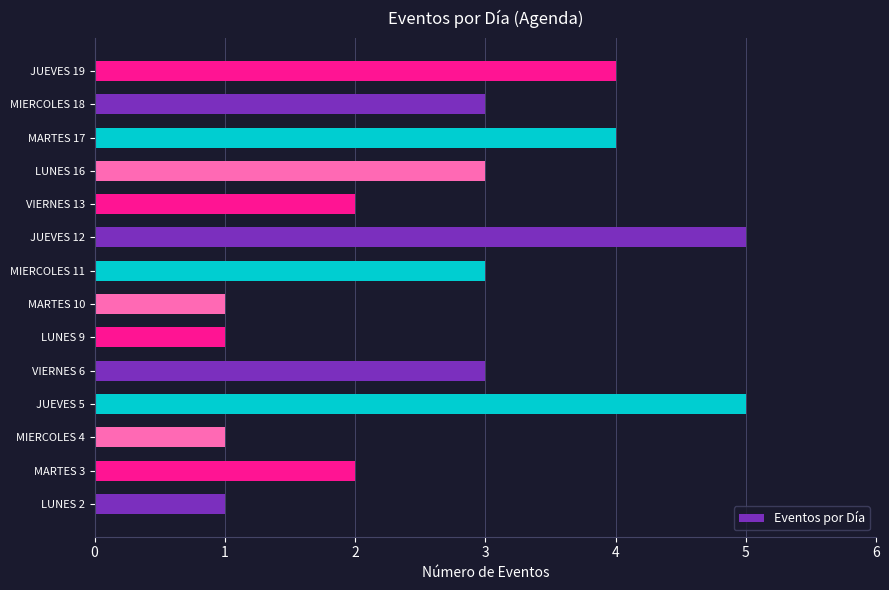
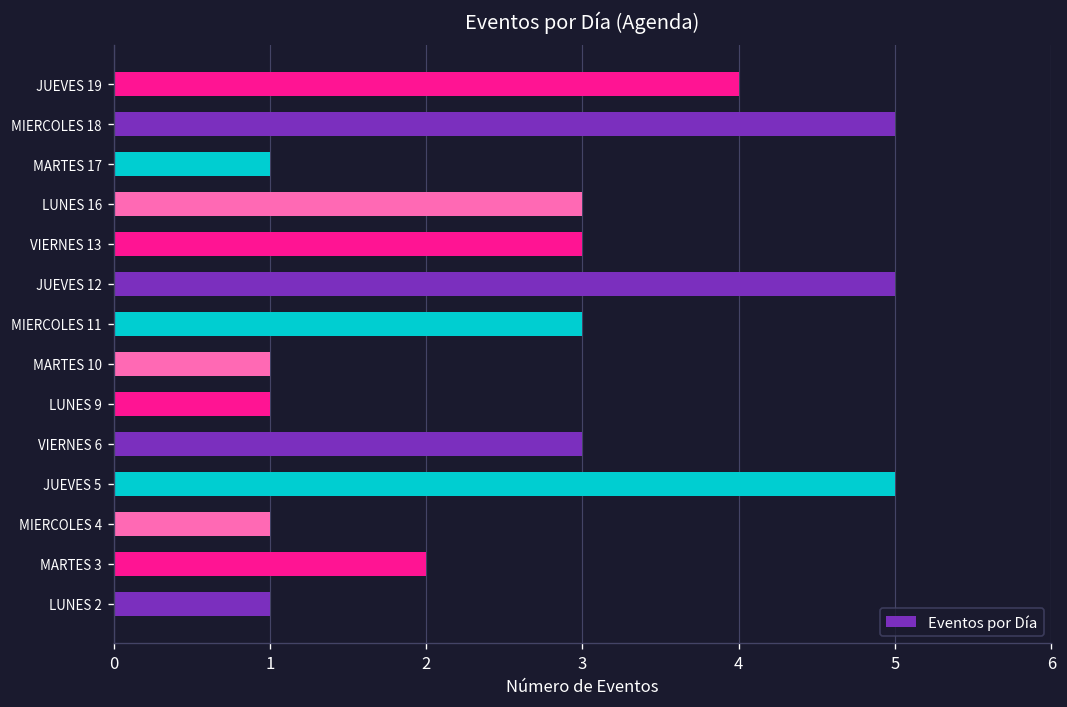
  {
    "JUEVES 19": 4,
-   "MIERCOLES 18": 3,
-   "MARTES 17": 4,
+   "MIERCOLES 18": 5,
+   "MARTES 17": 1,
    "LUNES 16": 3,
-   "VIERNES 13": 2,
+   "VIERNES 13": 3,
    "JUEVES 12": 5,
    "MIERCOLES 11": 3,
    "MARTES 10": 1,
    "LUNES 9": 1,
    "VIERNES 6": 3,
    "JUEVES 5": 5,
    "MIERCOLES 4": 1,
    "MARTES 3": 2,
    "LUNES 2": 1
  }
